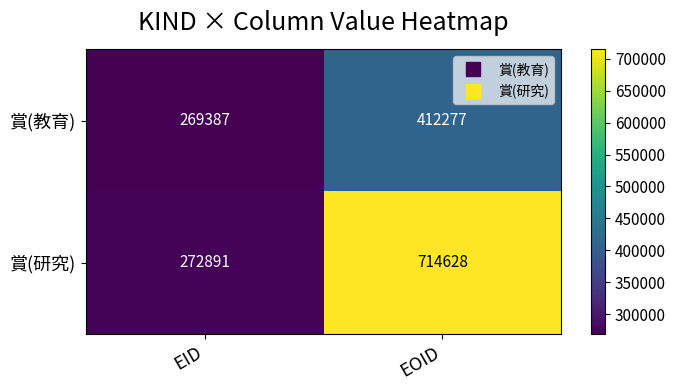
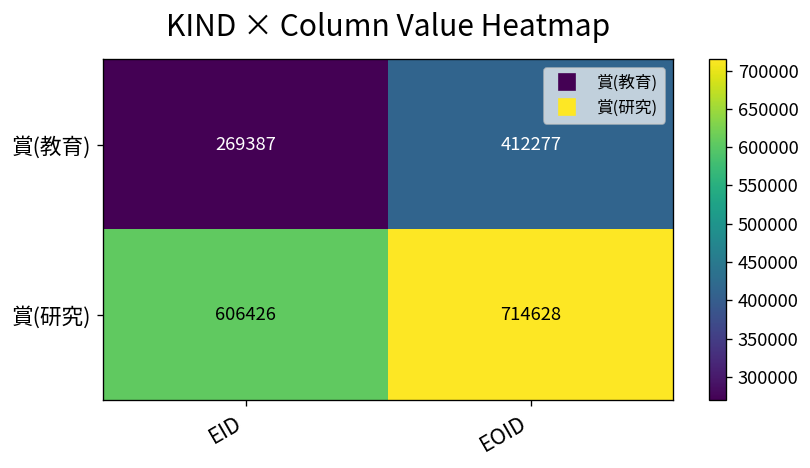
  {
    "賞(教育)": {
      "EID": 269387,
      "EOID": 412277
    },
    "賞(研究)": {
-     "EID": 272891,
+     "EID": 606426,
      "EOID": 714628
    }
  }
